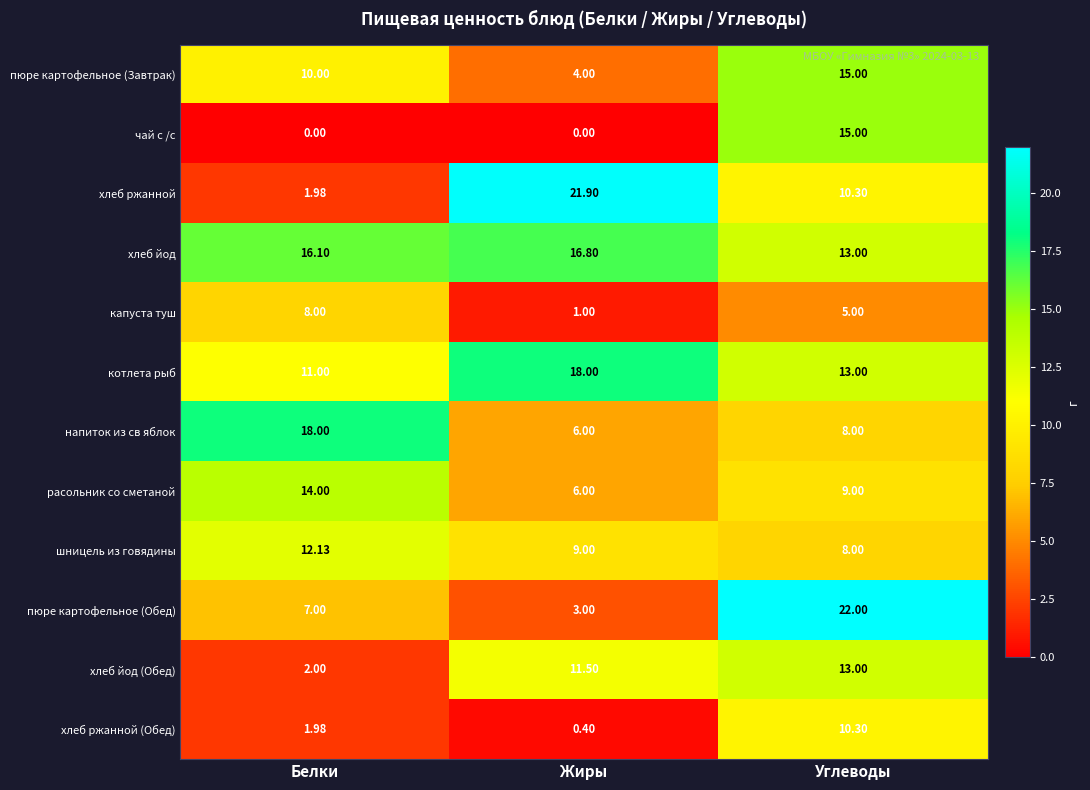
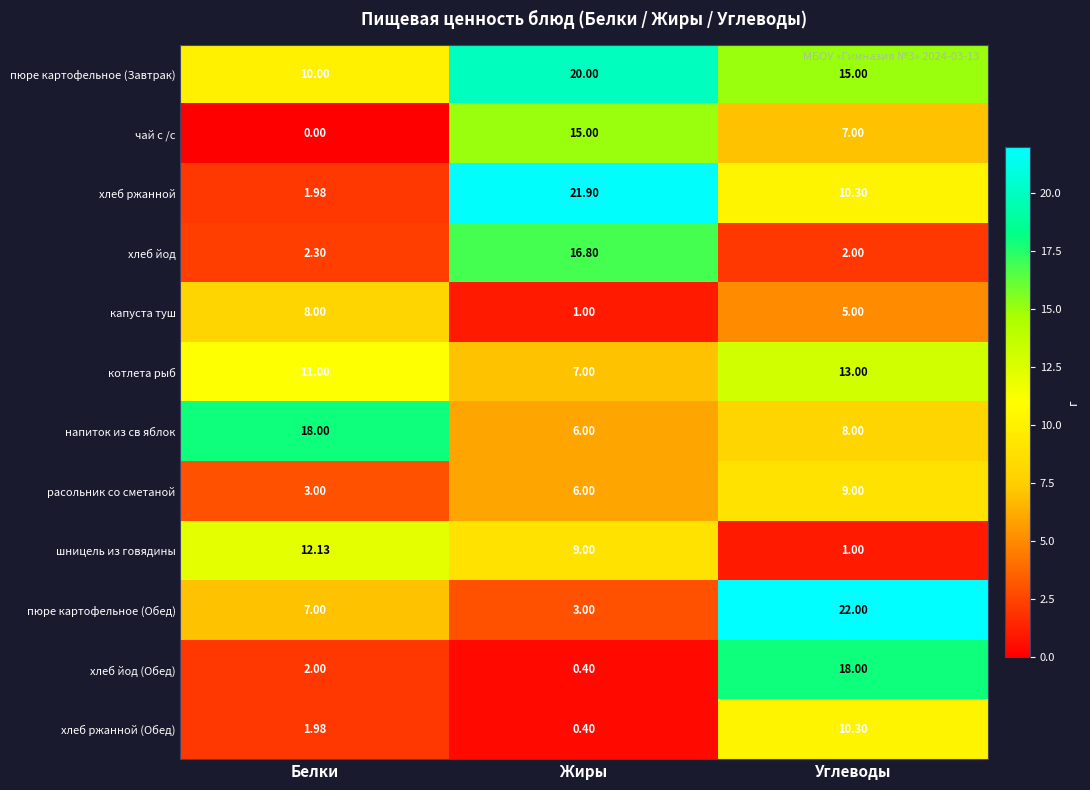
  {
    "пюре картофельное (Завтрак)": {
      "Белки": 10.00,
-     "Жиры": 4.00
+     "Жиры": 20.00
    },
    "чай с /с": {
      "Белки": 0.00,
-     "Жиры": 0.00,
-     "Углеводы": 15.00
+     "Жиры": 15.00,
+     "Углеводы": 7.00
    },
    "хлеб ржанной": {
      "Белки": 1.98,
      "Жиры": 21.90,
      "Углеводы": 10.30
    },
    "хлеб йод": {
-     "Белки": 16.10,
+     "Белки": 2.30,
      "Жиры": 16.80,
-     "Углеводы": 13.00
+     "Углеводы": 2.00
    },
    "капуста туш": {
      "Белки": 8.00,
      "Жиры": 1.00,
      "Углеводы": 5.00
    },
    "котлета рыб": {
      "Белки": 11.00,
-     "Жиры": 18.00,
+     "Жиры": 7.00,
      "Углеводы": 13.00
    },
    "напиток из св яблок": {
      "Белки": 18.00,
      "Жиры": 6.00,
      "Углеводы": 8.00
    },
    "расольник со сметаной": {
-     "Белки": 14.00,
+     "Белки": 3.00,
      "Жиры": 6.00,
      "Углеводы": 9.00
    },
    "шницель из говядины": {
      "Белки": 12.13,
      "Жиры": 9.00,
-     "Углеводы": 8.00
+     "Углеводы": 1.00
    },
    "пюре картофельное (Обед)": {
      "Белки": 7.00,
      "Жиры": 3.00,
      "Углеводы": 22.00
    },
    "хлеб йод (Обед)": {
      "Белки": 2.00,
-     "Жиры": 11.50,
-     "Углеводы": 13.00
+     "Жиры": 0.40,
+     "Углеводы": 18.00
    },
    "хлеб ржанной (Обед)": {
      "Белки": 1.98,
      "Жиры": 0.40,
      "Углеводы": 10.30
    }
  }
